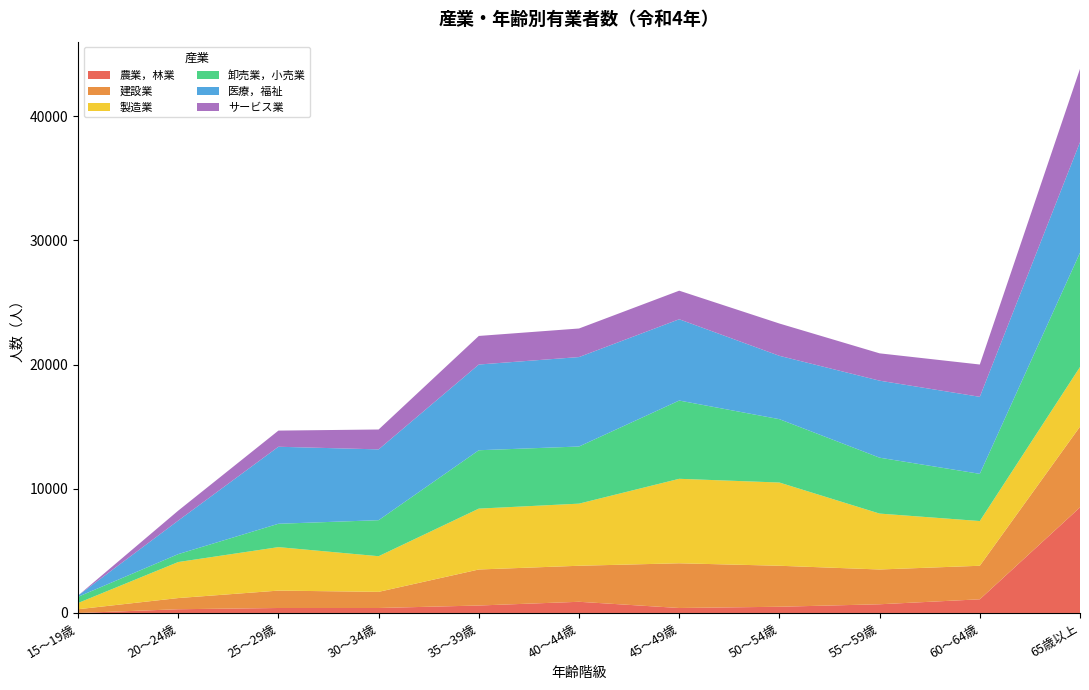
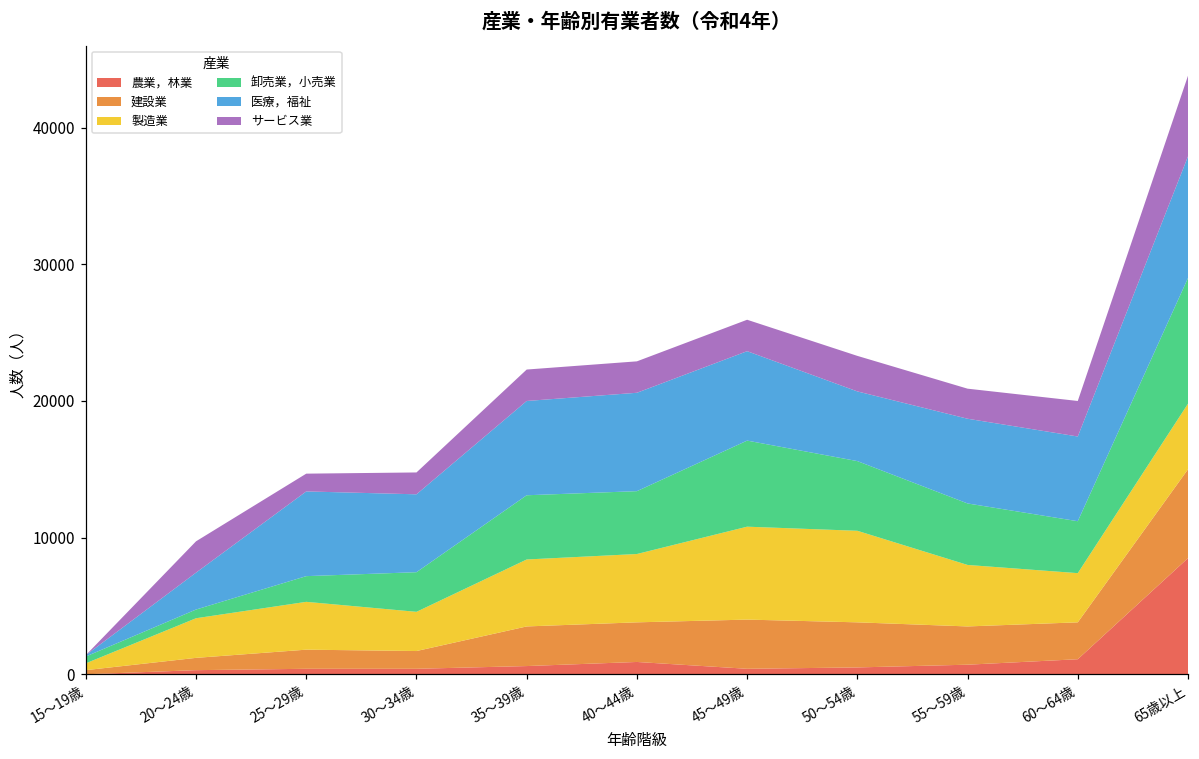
  {
    "製造業": {
      "15～19歳": 500,
      "20～24歳": 2900,
      "25～29歳": 3500,
      "30～34歳": 2900,
      "35～39歳": 4900,
      "40～44歳": 5000,
      "45～49歳": 6800,
      "50～54歳": 6700,
      "55～59歳": 4500,
      "60～64歳": 3600,
      "65歳以上": 4800
    },
    "卸売業，小売業": {
      "20～24歳": 600,
      "25～29歳": 1900,
      "30～34歳": 2900,
      "35～39歳": 4700,
      "40～44歳": 4600,
      "45～49歳": 6300,
      "50～54歳": 5100,
      "55～59歳": 4500,
      "60～64歳": 3800,
      "65歳以上": 9200
    },
    "医療，福祉": {
      "20～24歳": 2700,
      "25～29歳": 6200,
      "30～34歳": 5700,
      "35～39歳": 6900,
      "40～44歳": 7200,
      "45～49歳": 6500,
      "50～54歳": 5100,
      "55～59歳": 6200,
      "60～64歳": 6200,
      "65歳以上": 8900
    },
    "サービス業": {
-     "20～24歳": 800,
+     "20～24歳": 2300,
      "25～29歳": 1300,
      "30～34歳": 1600,
      "35～39歳": 2300,
      "40～44歳": 2300,
      "45～49歳": 2300,
      "50～54歳": 2600,
      "55～59歳": 2200,
      "60～64歳": 2600,
      "65歳以上": 5900
    }
  }
